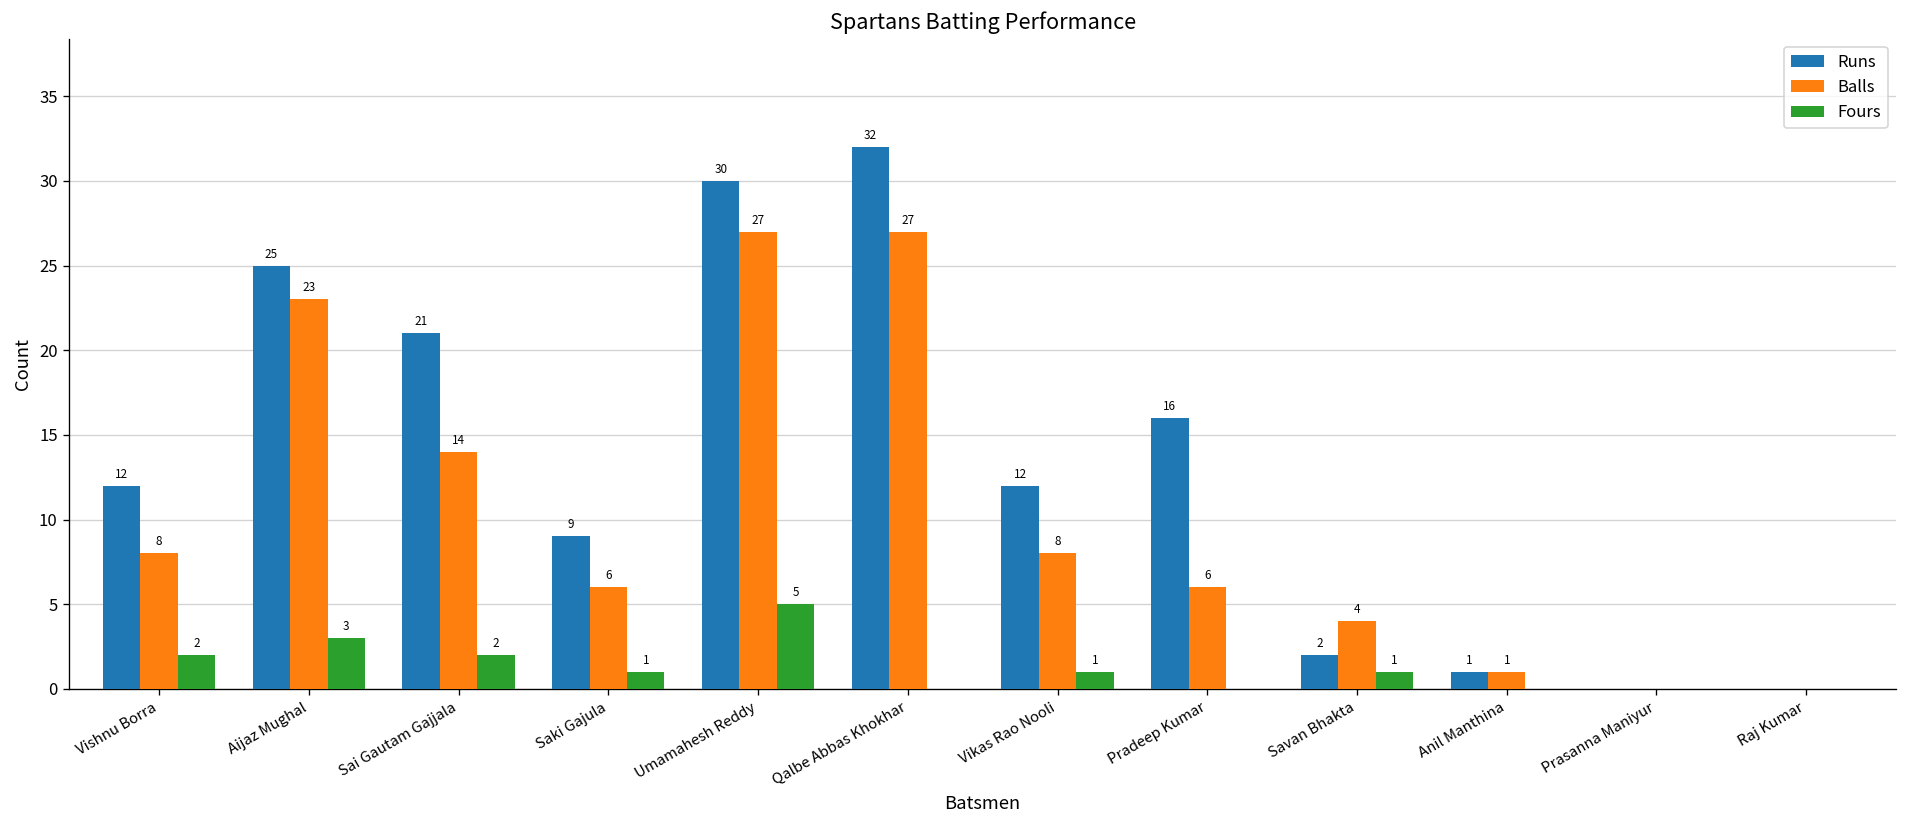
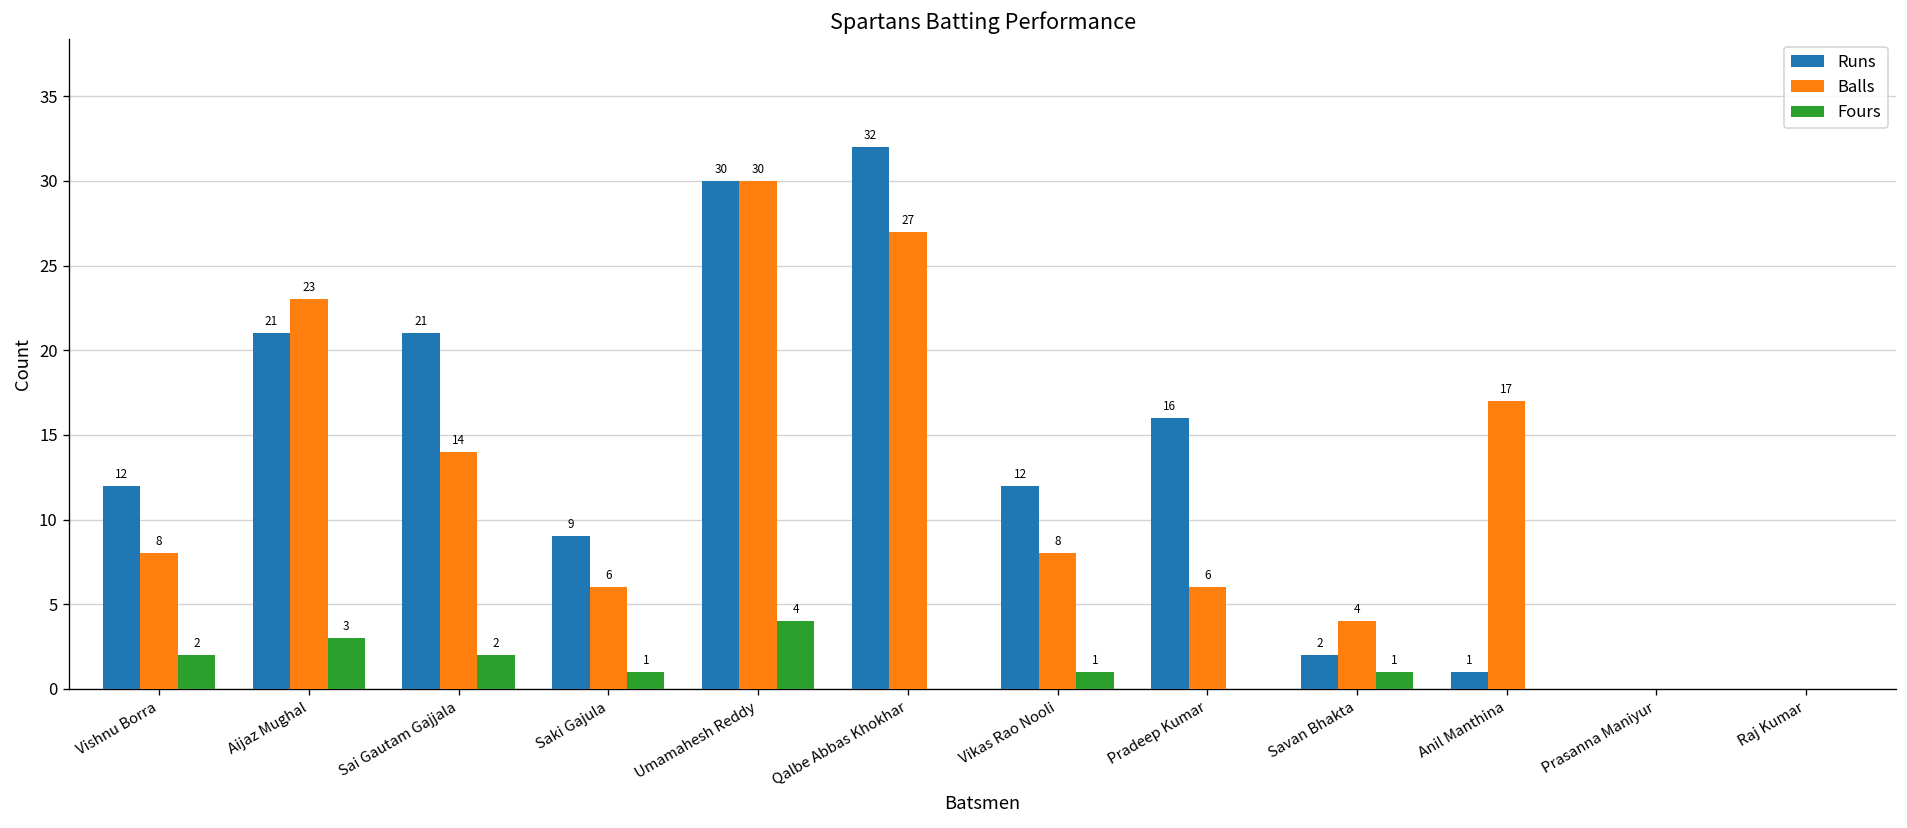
  {
    "Runs": {
      "Vishnu Borra": 12,
-     "Aijaz Mughal": 25,
+     "Aijaz Mughal": 21,
      "Sai Gautam Gajjala": 21,
      "Saki Gajula": 9,
      "Umamahesh Reddy": 30,
      "Qalbe Abbas Khokhar": 32,
      "Vikas Rao Nooli": 12,
      "Pradeep Kumar": 16,
      "Savan Bhakta": 2,
      "Anil Manthina": 1
    },
    "Balls": {
      "Vishnu Borra": 8,
      "Aijaz Mughal": 23,
      "Sai Gautam Gajjala": 14,
      "Saki Gajula": 6,
-     "Umamahesh Reddy": 27,
+     "Umamahesh Reddy": 30,
      "Qalbe Abbas Khokhar": 27,
      "Vikas Rao Nooli": 8,
      "Pradeep Kumar": 6,
      "Savan Bhakta": 4,
-     "Anil Manthina": 1
+     "Anil Manthina": 17
    },
    "Fours": {
      "Vishnu Borra": 2,
      "Aijaz Mughal": 3,
      "Sai Gautam Gajjala": 2,
      "Saki Gajula": 1,
-     "Umamahesh Reddy": 5,
+     "Umamahesh Reddy": 4,
      "Vikas Rao Nooli": 1,
      "Savan Bhakta": 1
    }
  }
